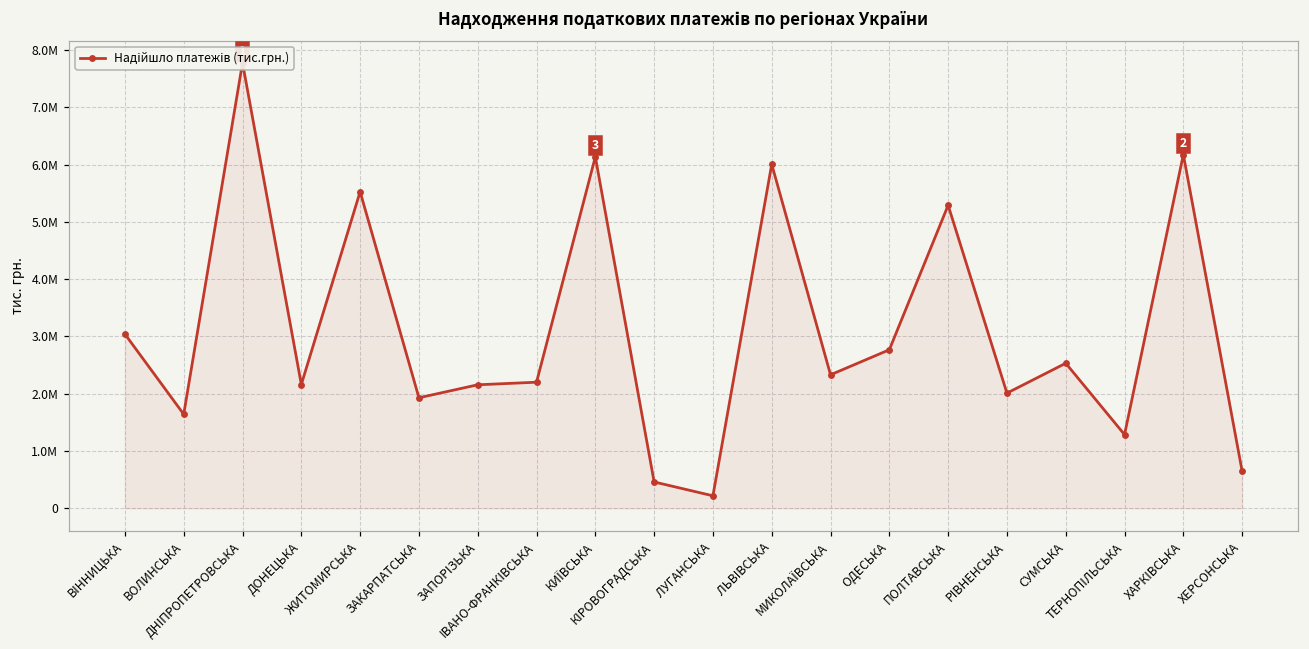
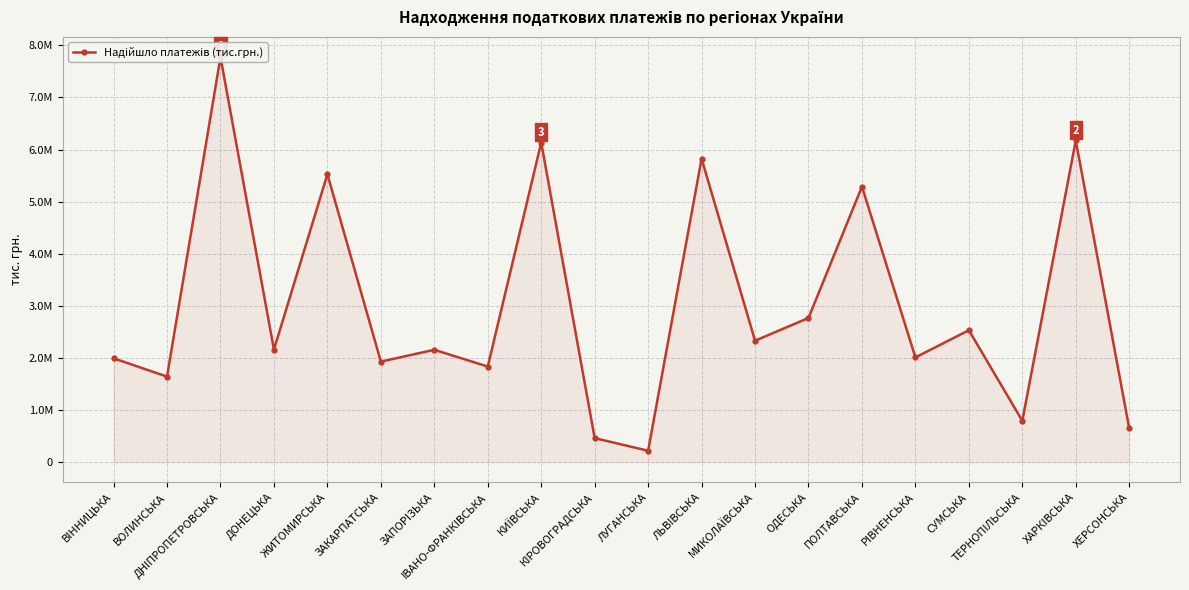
  {
-   "ВIННИЦЬКА": 3000000,
+   "ВIННИЦЬКА": 2000000,
    "ВОЛИНСЬКА": 1600000,
    "ДОНЕЦЬКА": 2200000,
    "ЖИТОМИРСЬКА": 5500000,
    "ЗАКАРПАТСЬКА": 1900000,
    "ЗАПОРIЗЬКА": 2200000,
-   "IВАНО-ФРАНКIВСЬКА": 2200000,
+   "IВАНО-ФРАНКIВСЬКА": 1800000,
    "КIРОВОГРАДСЬКА": 500000,
    "ЛУГАНСЬКА": 200000,
-   "ЛЬВIВСЬКА": 6000000,
+   "ЛЬВIВСЬКА": 5800000,
    "МИКОЛАЇВСЬКА": 2300000,
    "ОДЕСЬКА": 2800000,
    "ПОЛТАВСЬКА": 5300000,
    "РIВНЕНСЬКА": 2000000,
    "СУМСЬКА": 2500000,
-   "ТЕРНОПIЛЬСЬКА": 1300000,
+   "ТЕРНОПIЛЬСЬКА": 800000,
    "ХЕРСОНСЬКА": 600000
  }
